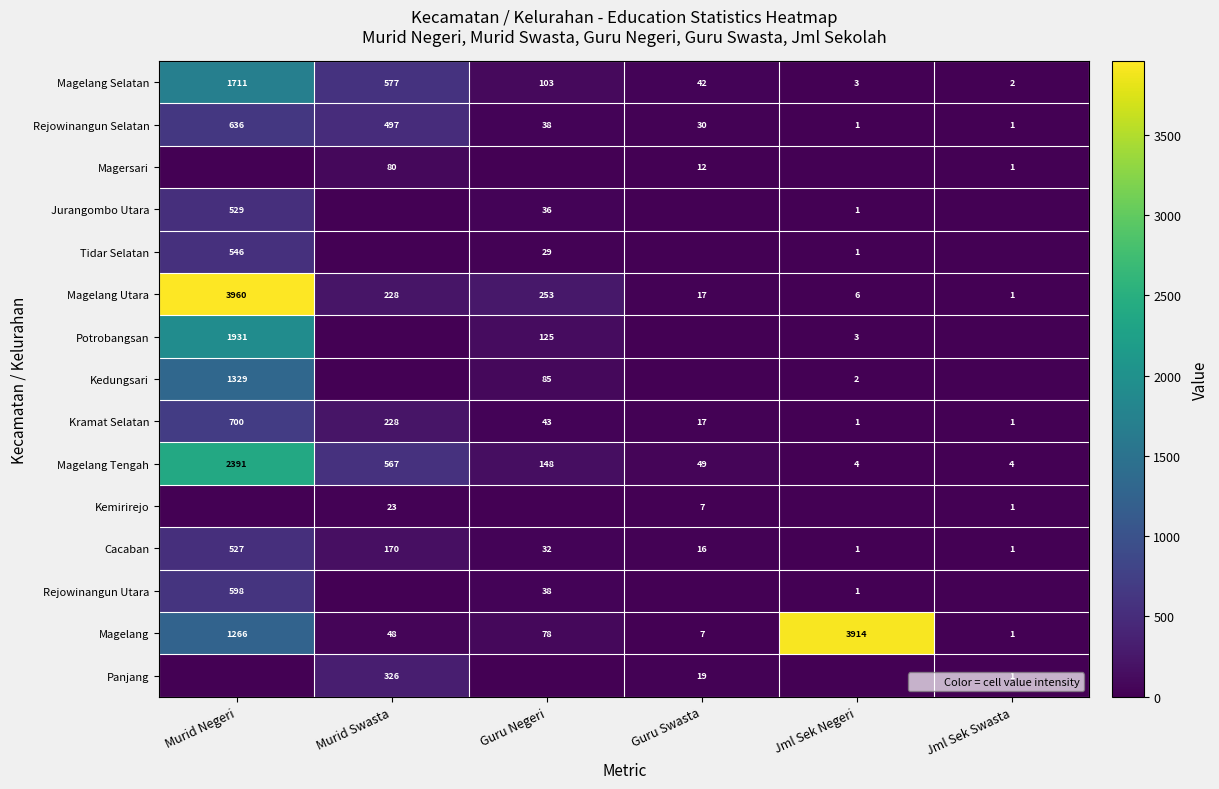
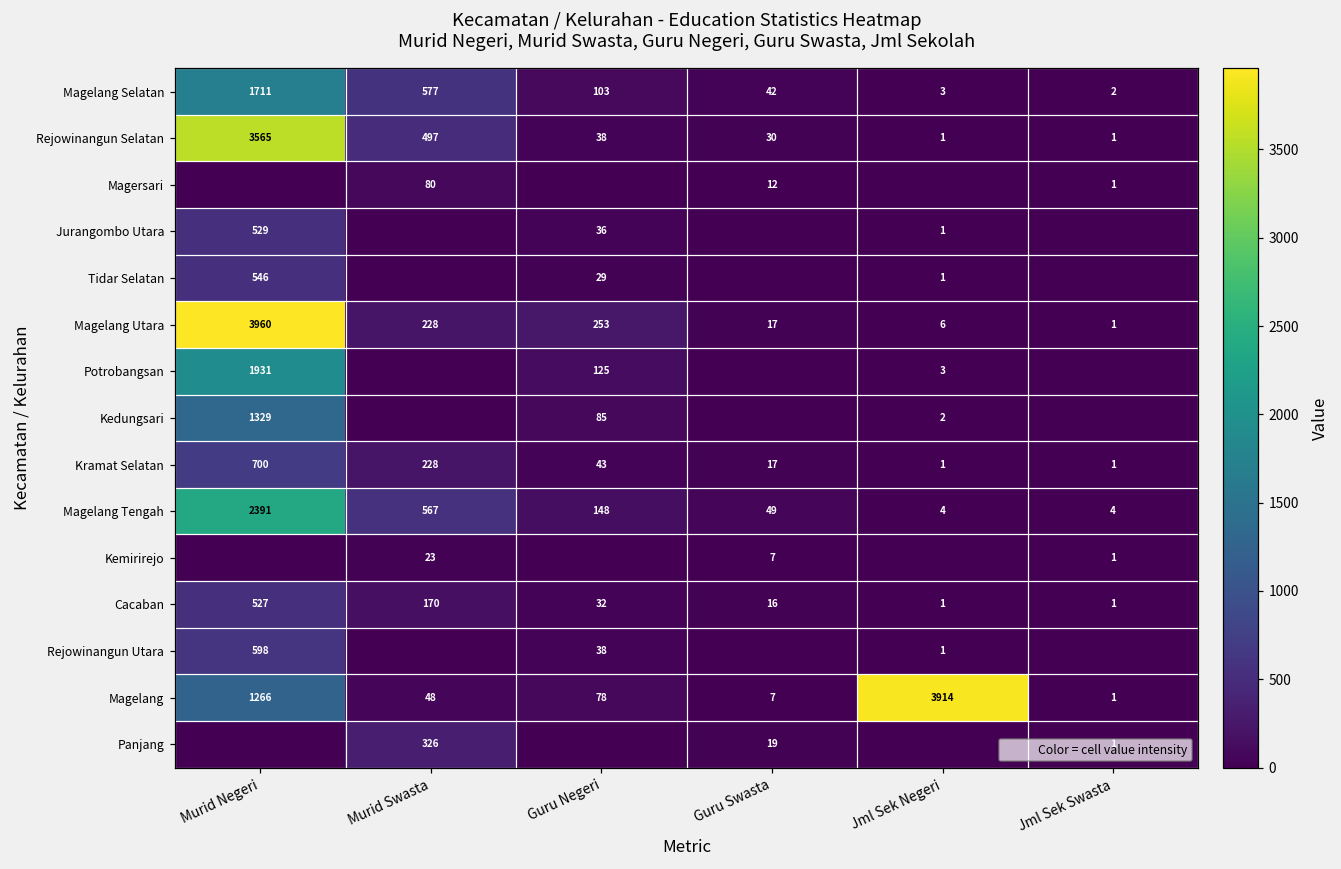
  {
    "Magelang Selatan": {
      "Murid Negeri": 1711,
      "Murid Swasta": 577,
      "Guru Negeri": 103,
      "Guru Swasta": 42,
      "Jml Sek Negeri": 3,
      "Jml Sek Swasta": 2
    },
    "Rejowinangun Selatan": {
-     "Murid Negeri": 636,
+     "Murid Negeri": 3565,
      "Murid Swasta": 497,
      "Guru Negeri": 38,
      "Guru Swasta": 30,
      "Jml Sek Negeri": 1,
      "Jml Sek Swasta": 1
    },
    "Magersari": {
      "Murid Swasta": 80,
      "Guru Swasta": 12,
      "Jml Sek Swasta": 1
    },
    "Jurangombo Utara": {
      "Murid Negeri": 529,
      "Guru Negeri": 36,
      "Jml Sek Negeri": 1
    },
    "Tidar Selatan": {
      "Murid Negeri": 546,
      "Guru Negeri": 29,
      "Jml Sek Negeri": 1
    },
    "Magelang Utara": {
      "Murid Negeri": 3960,
      "Murid Swasta": 228,
      "Guru Negeri": 253,
      "Guru Swasta": 17,
      "Jml Sek Negeri": 6,
      "Jml Sek Swasta": 1
    },
    "Potrobangsan": {
      "Murid Negeri": 1931,
      "Guru Negeri": 125,
      "Jml Sek Negeri": 3
    },
    "Kedungsari": {
      "Murid Negeri": 1329,
      "Guru Negeri": 85,
      "Jml Sek Negeri": 2
    },
    "Kramat Selatan": {
      "Murid Negeri": 700,
      "Murid Swasta": 228,
      "Guru Negeri": 43,
      "Guru Swasta": 17,
      "Jml Sek Negeri": 1,
      "Jml Sek Swasta": 1
    },
    "Magelang Tengah": {
      "Murid Negeri": 2391,
      "Murid Swasta": 567,
      "Guru Negeri": 148,
      "Guru Swasta": 49,
      "Jml Sek Negeri": 4,
      "Jml Sek Swasta": 4
    },
    "Kemirirejo": {
      "Murid Swasta": 23,
      "Guru Swasta": 7,
      "Jml Sek Swasta": 1
    },
    "Cacaban": {
      "Murid Negeri": 527,
      "Murid Swasta": 170,
      "Guru Negeri": 32,
      "Guru Swasta": 16,
      "Jml Sek Negeri": 1,
      "Jml Sek Swasta": 1
    },
    "Rejowinangun Utara": {
      "Murid Negeri": 598,
      "Guru Negeri": 38,
      "Jml Sek Negeri": 1
    },
    "Magelang": {
      "Murid Negeri": 1266,
      "Murid Swasta": 48,
      "Guru Negeri": 78,
      "Guru Swasta": 7,
      "Jml Sek Negeri": 3914,
      "Jml Sek Swasta": 1
    },
    "Panjang": {
      "Murid Swasta": 326,
      "Guru Swasta": 19
    }
  }
